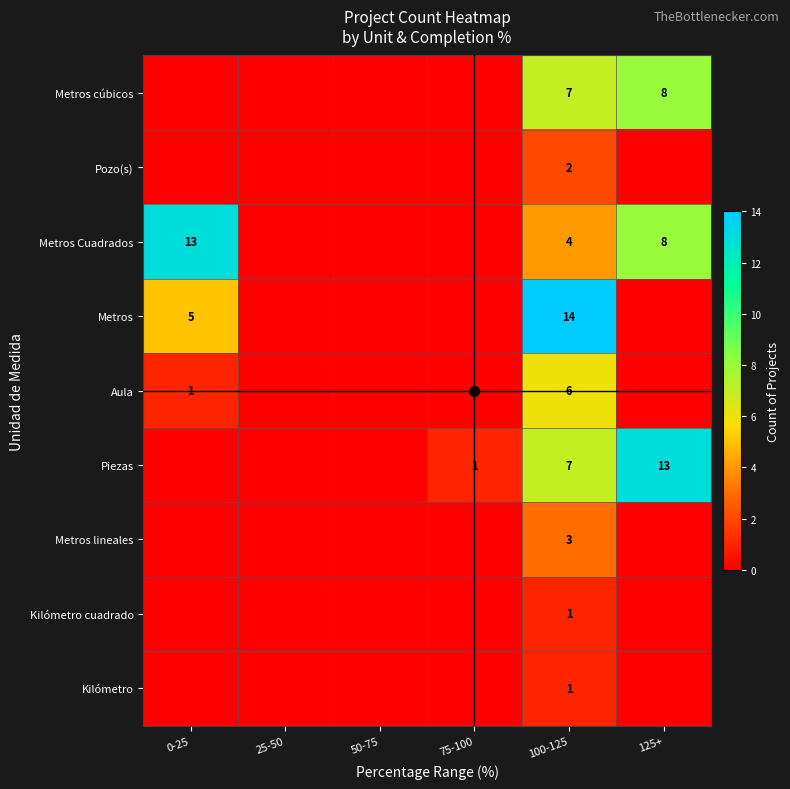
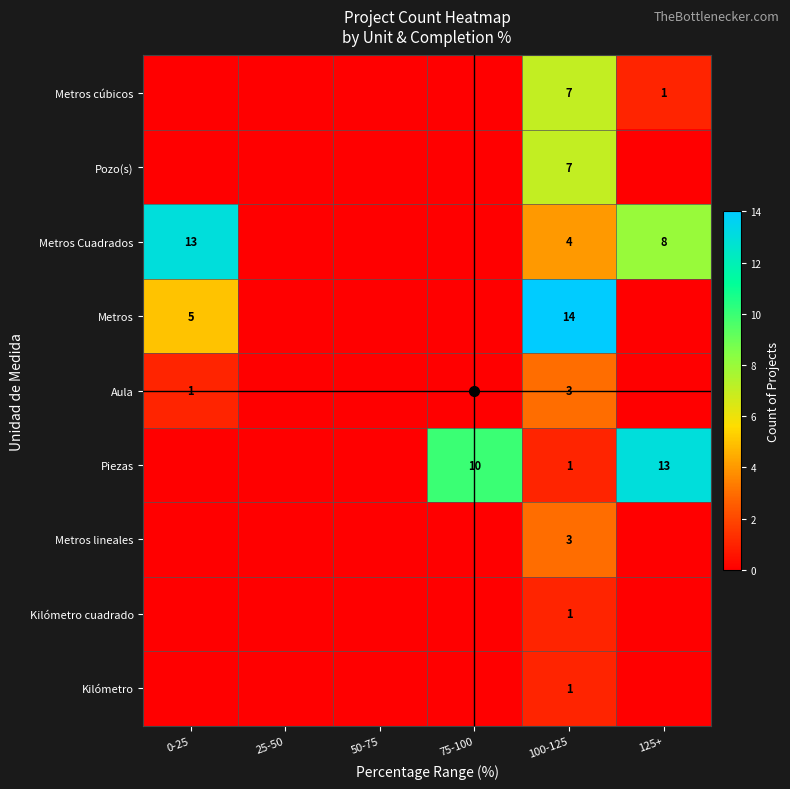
  {
    "Metros cúbicos": {
      "100-125": 7,
-     "125+": 8
+     "125+": 1
    },
    "Pozo(s)": {
-     "100-125": 2
+     "100-125": 7
    },
    "Metros Cuadrados": {
      "0-25": 13,
      "100-125": 4,
      "125+": 8
    },
    "Metros": {
      "0-25": 5,
      "100-125": 14
    },
    "Aula": {
      "0-25": 1,
-     "100-125": 6
+     "100-125": 3
    },
    "Piezas": {
-     "75-100": 1,
-     "100-125": 7,
+     "75-100": 10,
+     "100-125": 1,
      "125+": 13
    },
    "Metros lineales": {
      "100-125": 3
    },
    "Kilómetro cuadrado": {
      "100-125": 1
    },
    "Kilómetro": {
      "100-125": 1
    }
  }
